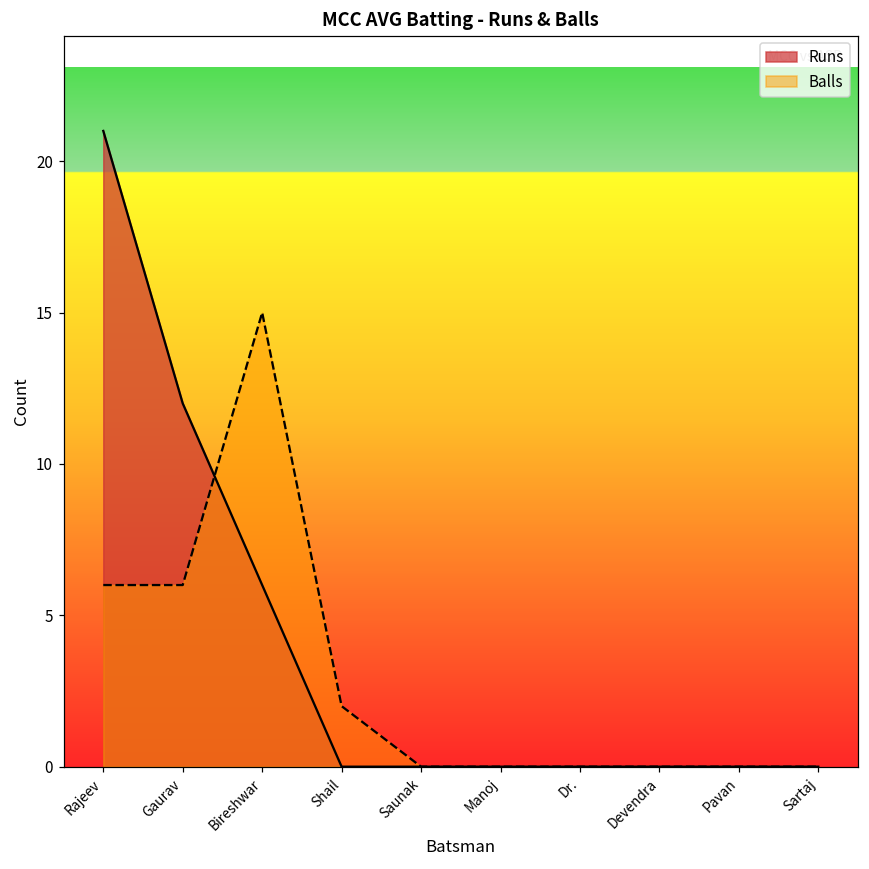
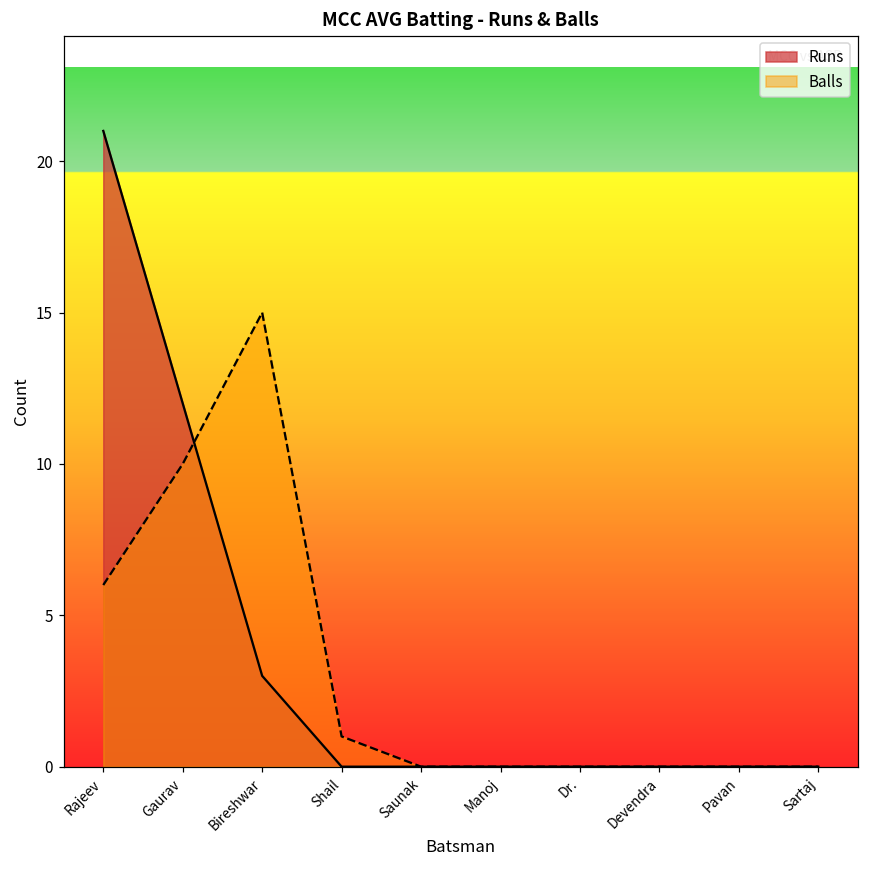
  {
    "Runs": {
      "Rajeev": 21,
      "Gaurav": 12,
-     "Bireshwar": 6,
+     "Bireshwar": 3,
      "Shail": 0
    },
    "Balls": {
      "Rajeev": 6,
-     "Gaurav": 6,
+     "Gaurav": 10,
      "Bireshwar": 15,
-     "Shail": 2
+     "Shail": 1
    }
  }
